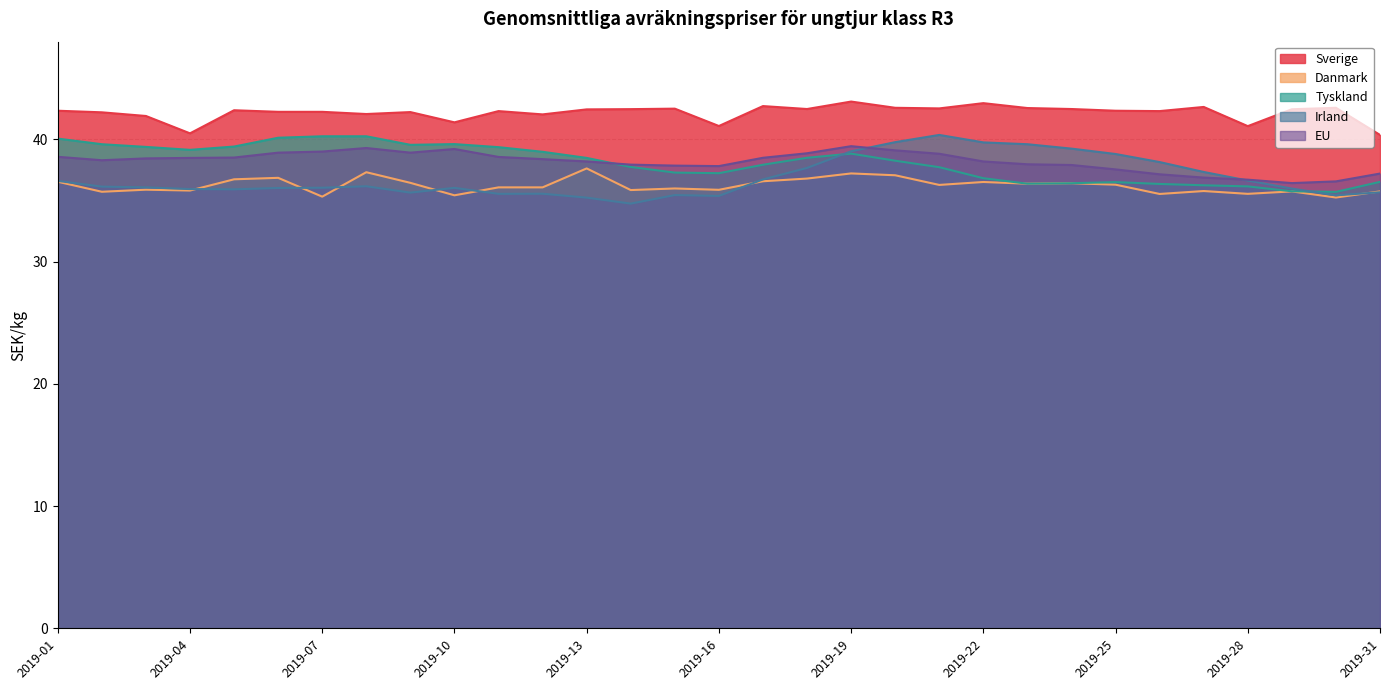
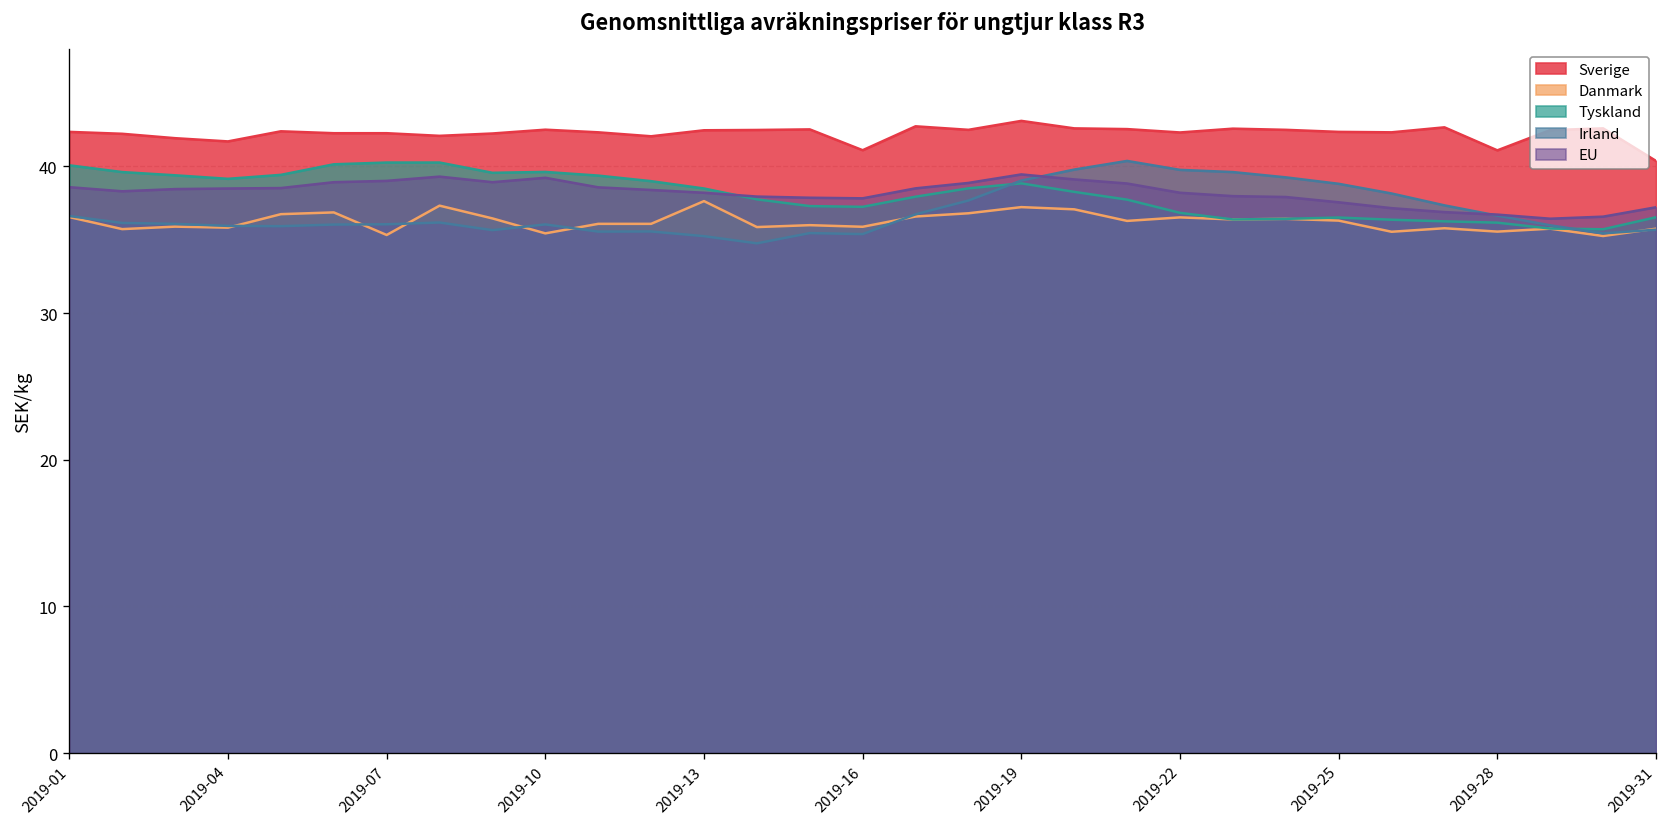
  {
    "Sverige": {
      "2019-01": 42.4,
-     "2019-04": 40.5,
+     "2019-04": 41.7,
      "2019-07": 42.3,
-     "2019-10": 41.4,
+     "2019-10": 42.5,
      "2019-13": 42.5,
      "2019-16": 41.1,
      "2019-19": 43.1,
-     "2019-22": 43.0,
+     "2019-22": 42.3,
      "2019-25": 42.4,
      "2019-28": 41.1,
      "2019-31": 40.4
    },
    "Danmark": {
      "2019-07": 35.3,
      "2019-10": 35.4,
      "2019-13": 37.6,
      "2019-16": 35.9,
      "2019-19": 37.2,
      "2019-22": 36.5,
      "2019-25": 36.3,
      "2019-28": 35.6
    }
  }
